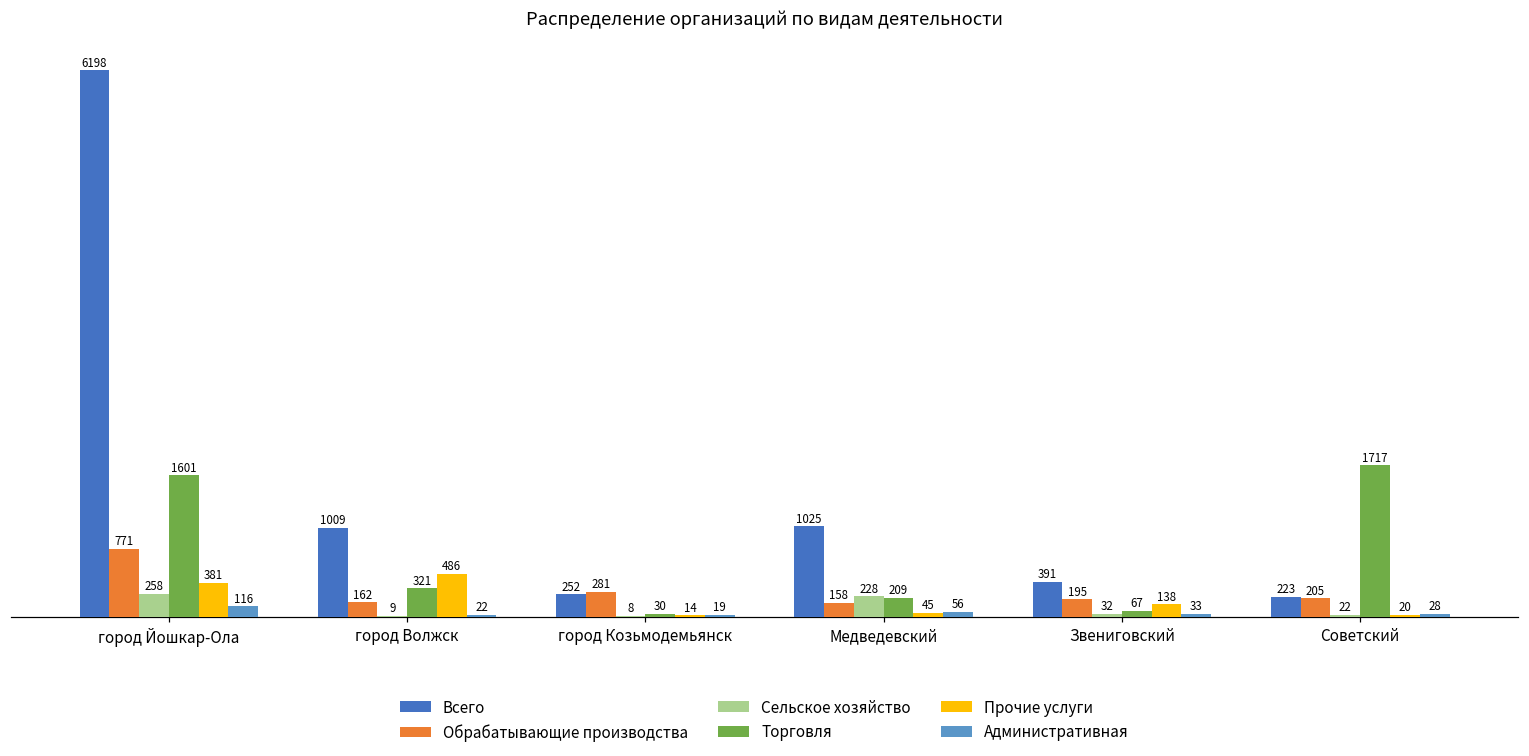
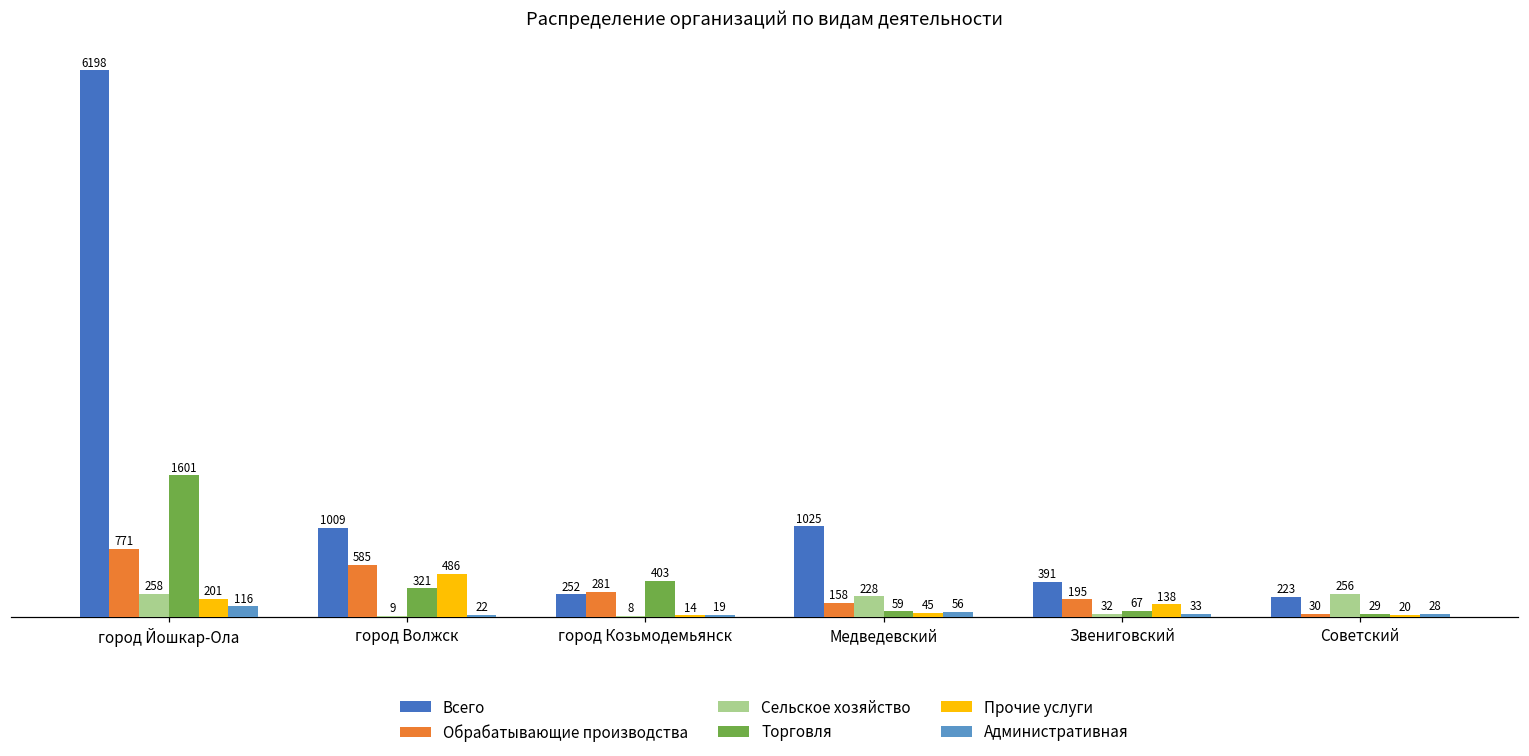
  {
    "Обрабатывающие производства": {
      "город Йошкар-Ола": 771,
-     "город Волжск": 162,
+     "город Волжск": 585,
      "город Козьмодемьянск": 281,
      "Медведевский": 158,
      "Звениговский": 195,
-     "Советский": 205
+     "Советский": 30
    },
    "Сельское хозяйство": {
      "город Йошкар-Ола": 258,
      "город Волжск": 9,
      "город Козьмодемьянск": 8,
      "Медведевский": 228,
      "Звениговский": 32,
-     "Советский": 22
+     "Советский": 256
    },
    "Торговля": {
      "город Йошкар-Ола": 1601,
      "город Волжск": 321,
-     "город Козьмодемьянск": 30,
-     "Медведевский": 209,
+     "город Козьмодемьянск": 403,
+     "Медведевский": 59,
      "Звениговский": 67,
-     "Советский": 1717
+     "Советский": 29
    },
    "Прочие услуги": {
-     "город Йошкар-Ола": 381,
+     "город Йошкар-Ола": 201,
      "город Волжск": 486,
      "город Козьмодемьянск": 14,
      "Медведевский": 45,
      "Звениговский": 138,
      "Советский": 20
    }
  }
